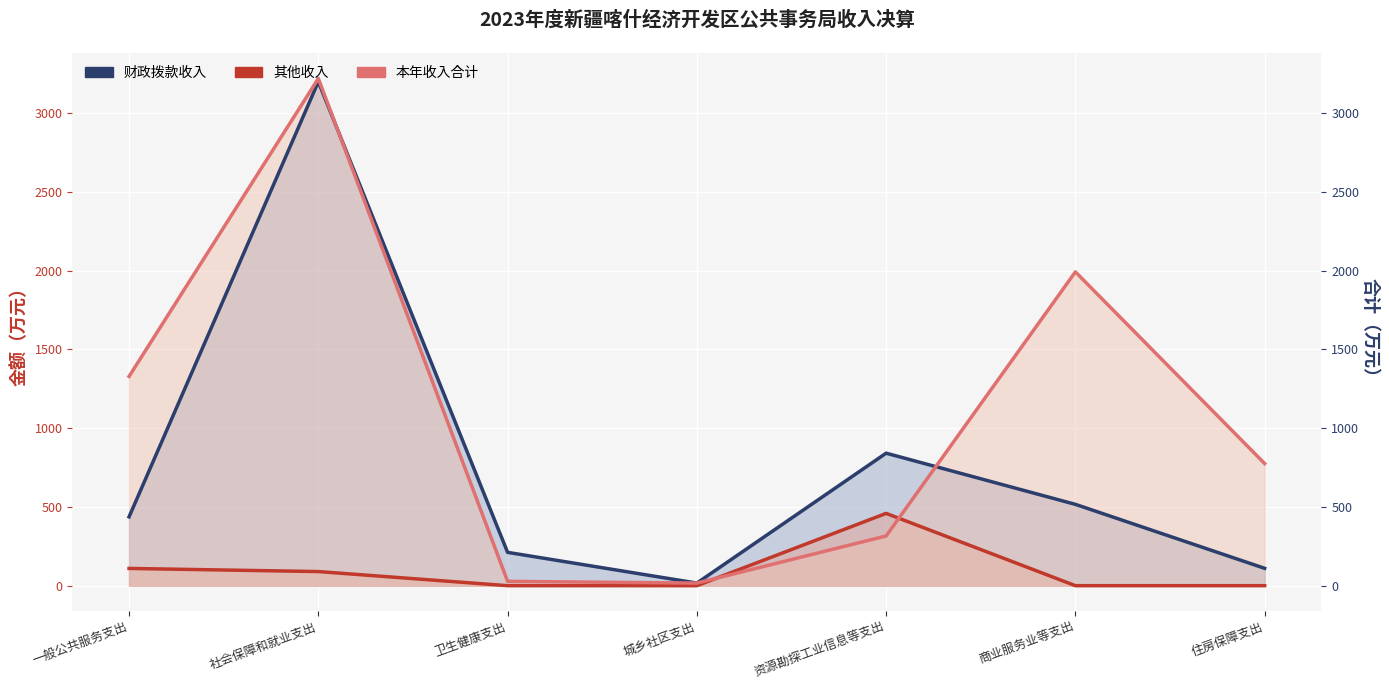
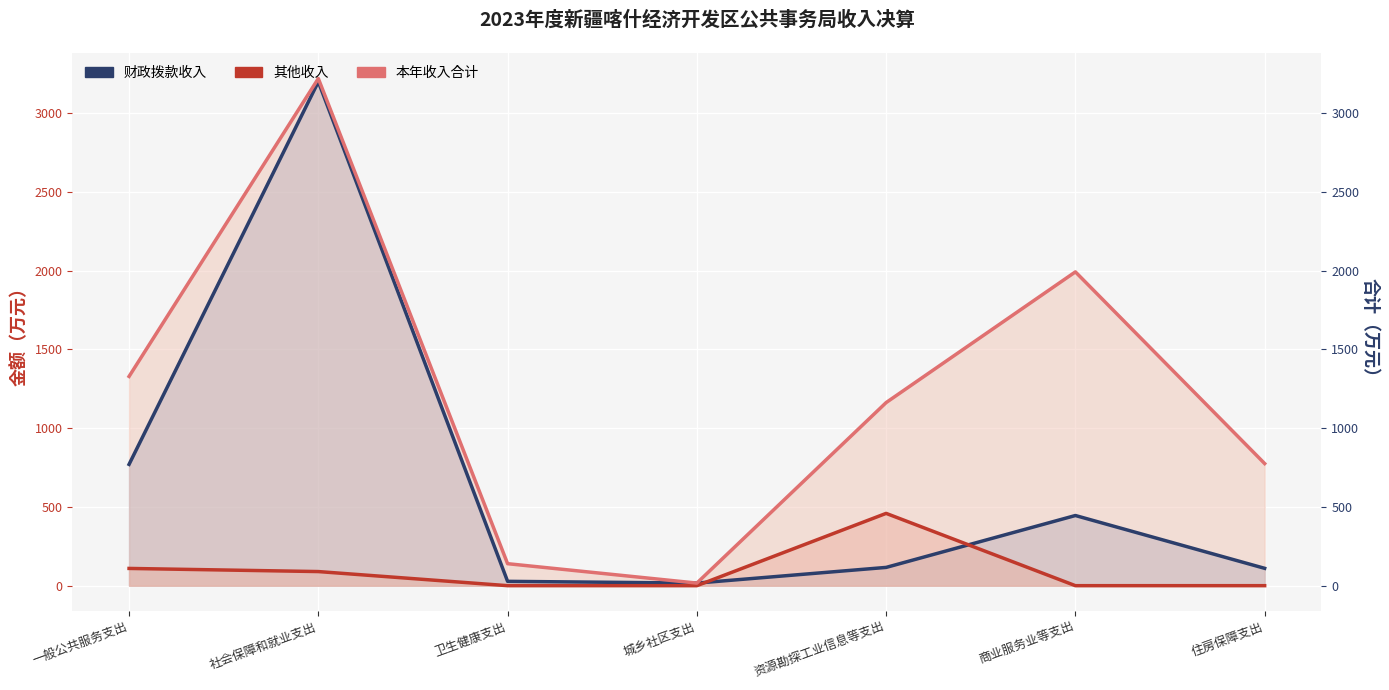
  {
    "财政拨款收入": {
-     "一般公共服务支出": 440,
+     "一般公共服务支出": 770,
      "社会保障和就业支出": 3200,
-     "卫生健康支出": 210,
-     "资源勘探工业信息等支出": 840,
-     "商业服务业等支出": 520,
+     "卫生健康支出": 30,
+     "资源勘探工业信息等支出": 120,
+     "商业服务业等支出": 450,
      "住房保障支出": 110
    },
    "其他收入": {
      "一般公共服务支出": 110,
      "社会保障和就业支出": 90,
      "卫生健康支出": 0,
      "城乡社区支出": 0,
      "资源勘探工业信息等支出": 460,
      "商业服务业等支出": 0,
      "住房保障支出": 0
    },
    "本年收入合计": {
      "一般公共服务支出": 1330,
      "社会保障和就业支出": 3220,
-     "卫生健康支出": 30,
-     "资源勘探工业信息等支出": 320,
+     "卫生健康支出": 140,
+     "资源勘探工业信息等支出": 1160,
      "商业服务业等支出": 1990,
      "住房保障支出": 780
    }
  }
